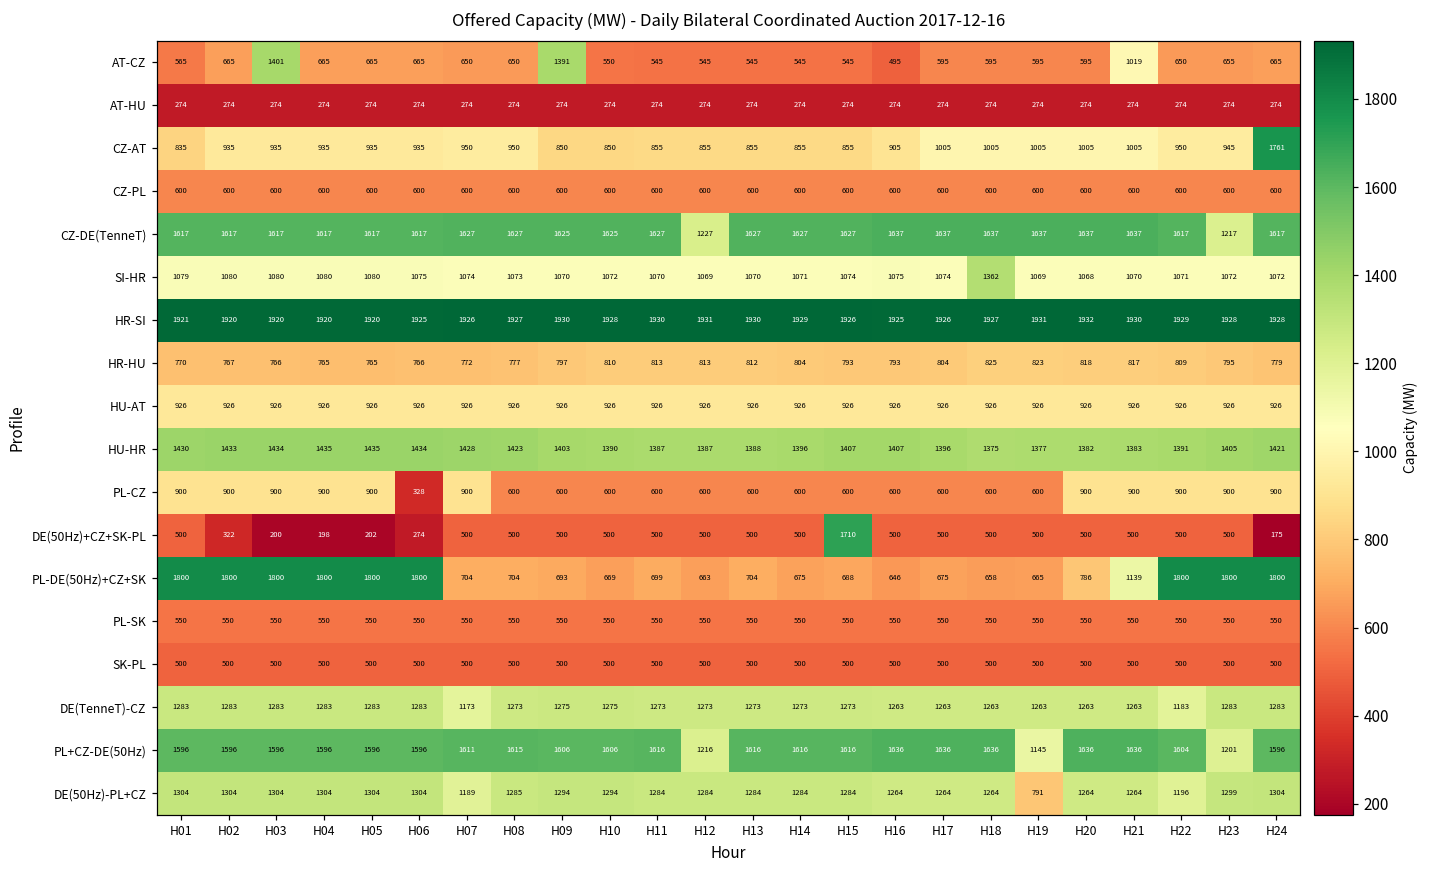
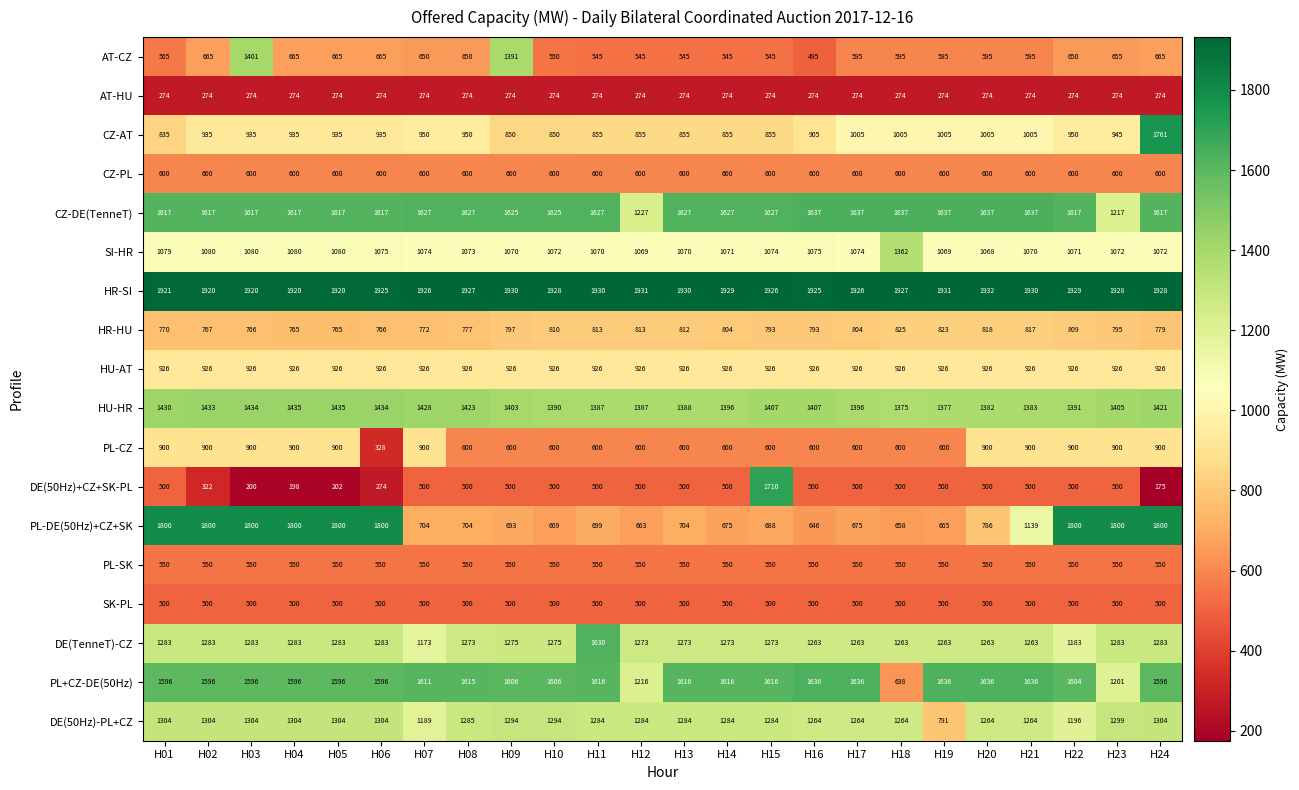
  {
    "AT-CZ": {
      "H01": 565,
      "H02": 665,
      "H03": 1401,
      "H04": 665,
      "H05": 665,
      "H06": 665,
      "H07": 650,
      "H08": 650,
      "H09": 1391,
      "H10": 550,
      "H11": 545,
      "H12": 545,
      "H13": 545,
      "H14": 545,
      "H15": 545,
      "H16": 495,
      "H17": 595,
      "H18": 595,
      "H19": 595,
      "H20": 595,
-     "H21": 1019,
+     "H21": 595,
      "H22": 650,
      "H23": 655,
      "H24": 665
    },
    "DE(TenneT)-CZ": {
      "H01": 1283,
      "H02": 1283,
      "H03": 1283,
      "H04": 1283,
      "H05": 1283,
      "H06": 1283,
      "H07": 1173,
      "H08": 1273,
      "H09": 1275,
      "H10": 1275,
-     "H11": 1273,
+     "H11": 1630,
      "H12": 1273,
      "H13": 1273,
      "H14": 1273,
      "H15": 1273,
      "H16": 1263,
      "H17": 1263,
      "H18": 1263,
      "H19": 1263,
      "H20": 1263,
      "H21": 1263,
      "H22": 1183,
      "H23": 1283,
      "H24": 1283
    },
    "PL+CZ-DE(50Hz)": {
      "H01": 1596,
      "H02": 1596,
      "H03": 1596,
      "H04": 1596,
      "H05": 1596,
      "H06": 1596,
      "H07": 1611,
      "H08": 1615,
      "H09": 1606,
      "H10": 1606,
      "H11": 1616,
      "H12": 1216,
      "H13": 1616,
      "H14": 1616,
      "H15": 1616,
      "H16": 1636,
      "H17": 1636,
-     "H18": 1636,
-     "H19": 1145,
+     "H18": 638,
+     "H19": 1636,
      "H20": 1636,
      "H21": 1636,
      "H22": 1604,
      "H23": 1201,
      "H24": 1596
    }
  }
